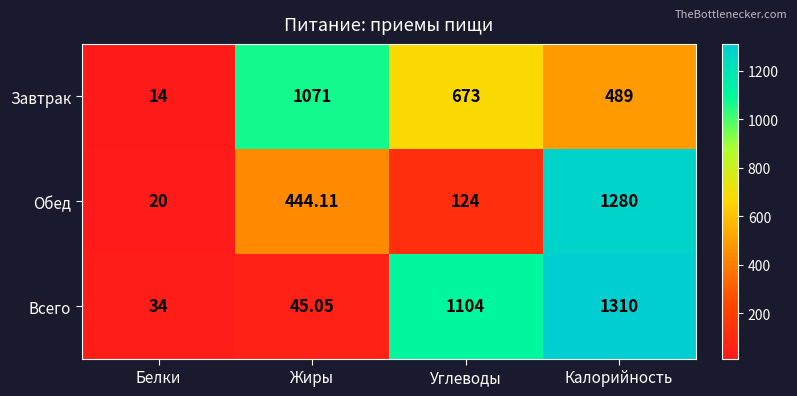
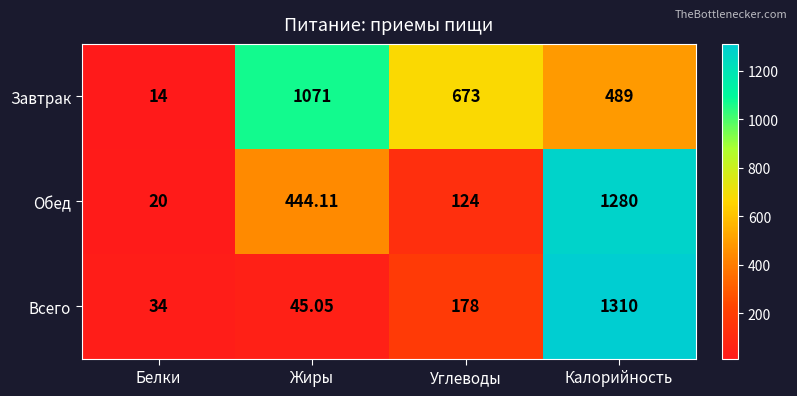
  {
    "Завтрак": {
      "Белки": 14,
      "Жиры": 1071,
      "Углеводы": 673,
      "Калорийность": 489
    },
    "Обед": {
      "Белки": 20,
      "Жиры": 444.11,
      "Углеводы": 124,
      "Калорийность": 1280
    },
    "Всего": {
      "Белки": 34,
      "Жиры": 45.05,
-     "Углеводы": 1104,
+     "Углеводы": 178,
      "Калорийность": 1310
    }
  }
